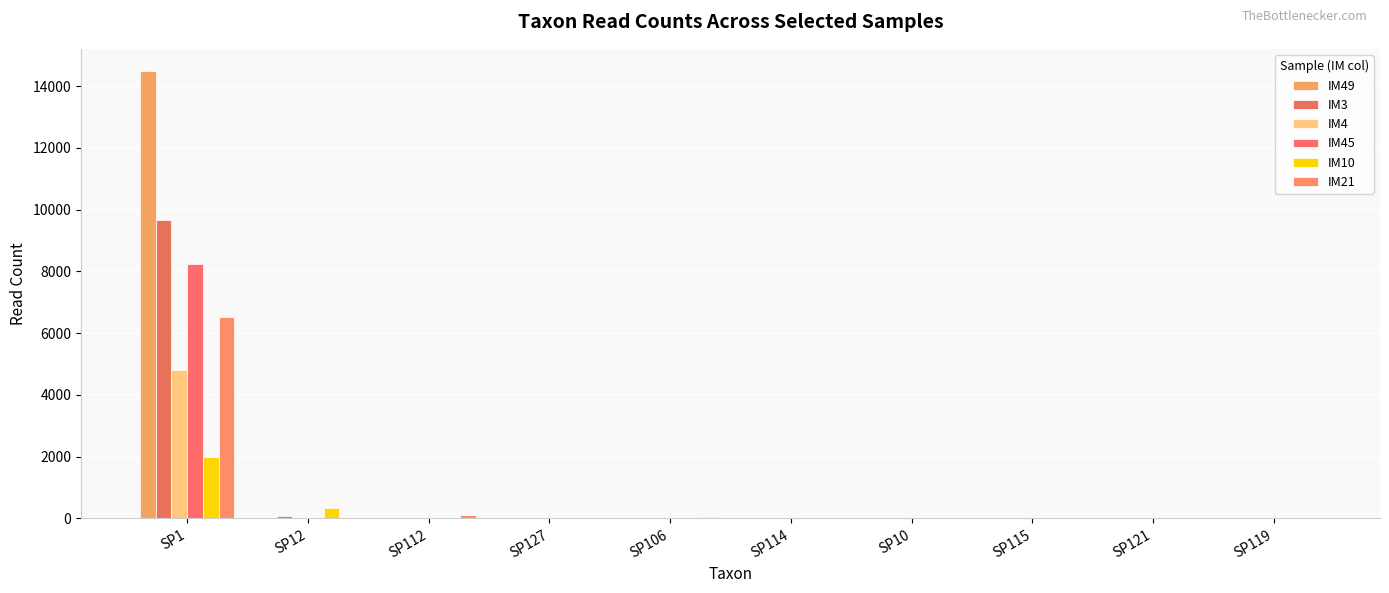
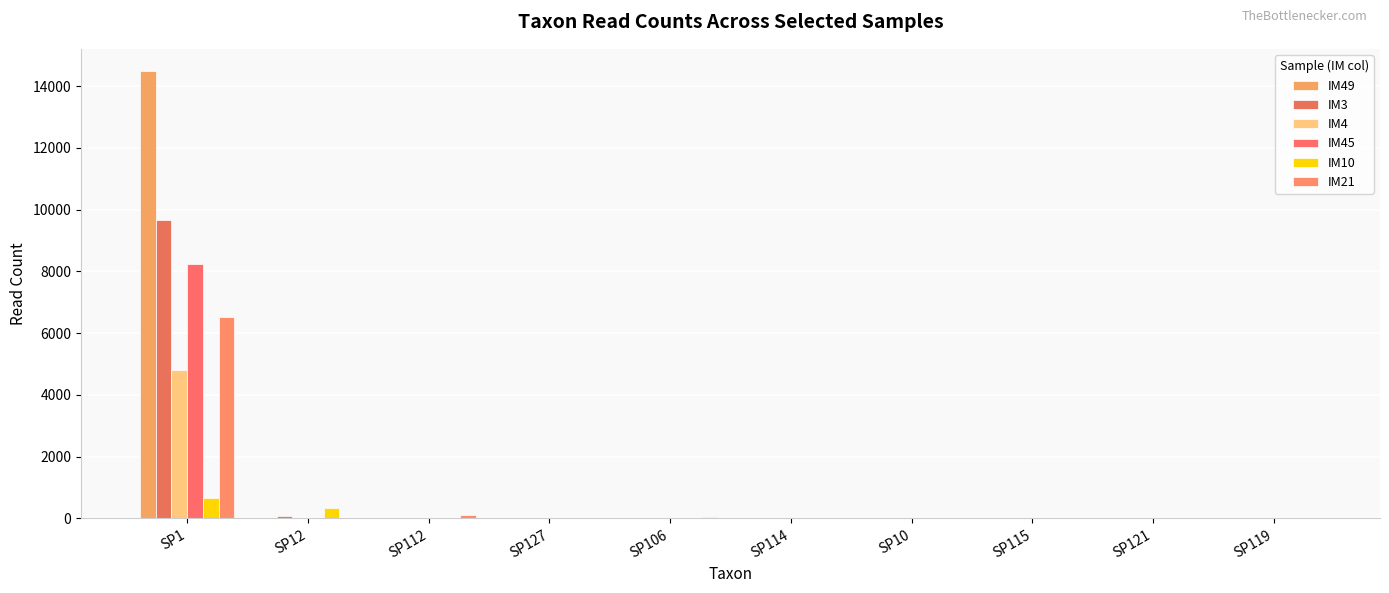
  {
    "IM10": {
-     "SP1": 2000,
+     "SP1": 600,
      "SP12": 300,
      "SP112": 0,
      "SP106": 0,
      "SP115": 0,
      "SP121": 0
    }
  }
